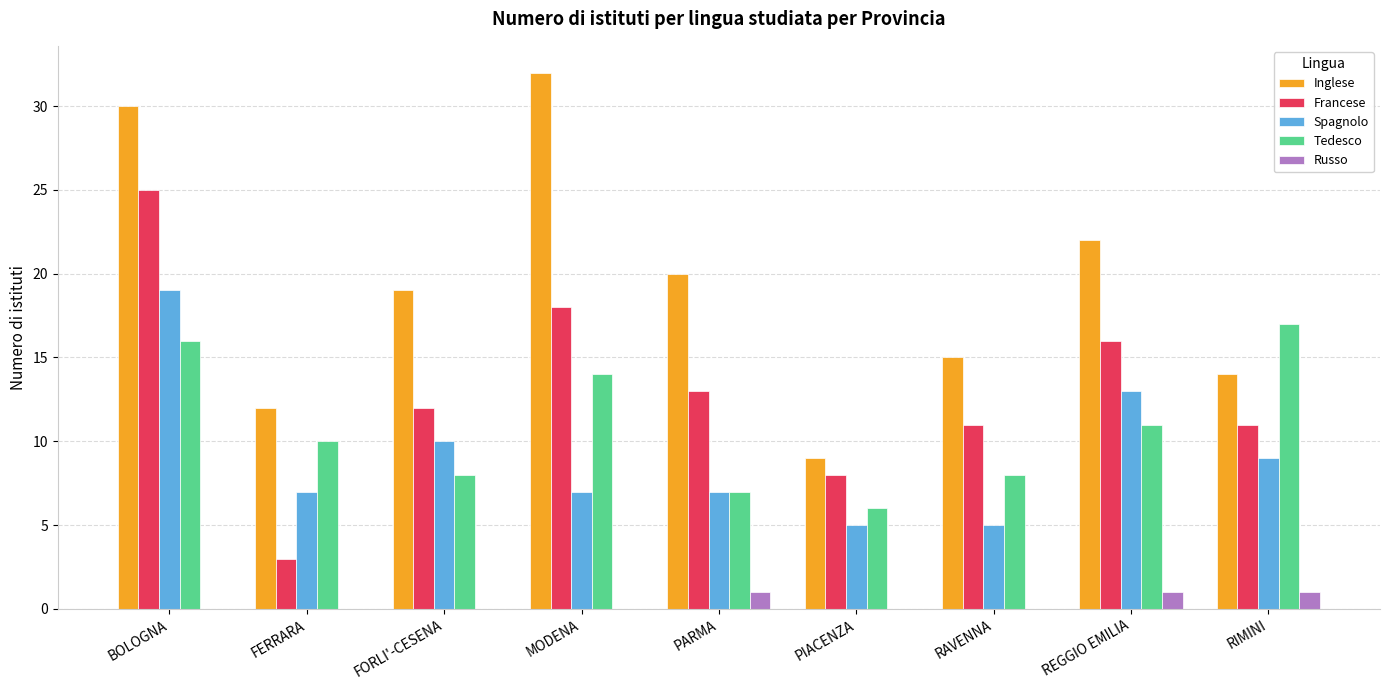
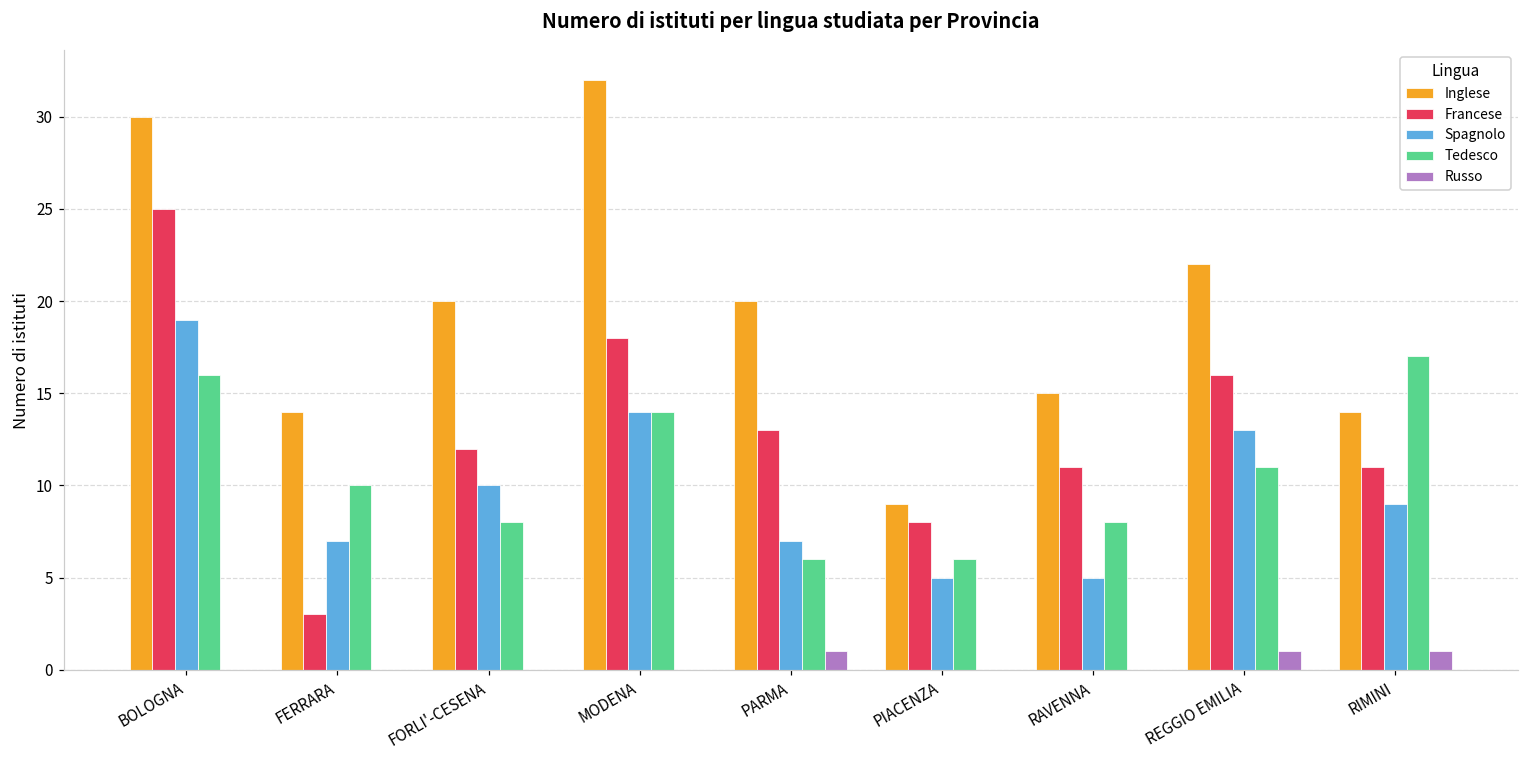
  {
    "Inglese": {
      "BOLOGNA": 30,
-     "FERRARA": 12,
-     "FORLI'-CESENA": 19,
+     "FERRARA": 14,
+     "FORLI'-CESENA": 20,
      "MODENA": 32,
      "PARMA": 20,
      "PIACENZA": 9,
      "RAVENNA": 15,
      "REGGIO EMILIA": 22,
      "RIMINI": 14
    },
    "Francese": {
      "BOLOGNA": 25,
      "FERRARA": 3,
      "FORLI'-CESENA": 12,
      "MODENA": 18,
      "PARMA": 13,
      "PIACENZA": 8,
      "RAVENNA": 11,
      "REGGIO EMILIA": 16,
      "RIMINI": 11
    },
    "Spagnolo": {
      "BOLOGNA": 19,
      "FERRARA": 7,
      "FORLI'-CESENA": 10,
-     "MODENA": 7,
+     "MODENA": 14,
      "PARMA": 7,
      "PIACENZA": 5,
      "RAVENNA": 5,
      "REGGIO EMILIA": 13,
      "RIMINI": 9
    },
    "Tedesco": {
      "BOLOGNA": 16,
      "FERRARA": 10,
      "FORLI'-CESENA": 8,
      "MODENA": 14,
-     "PARMA": 7,
+     "PARMA": 6,
      "PIACENZA": 6,
      "RAVENNA": 8,
      "REGGIO EMILIA": 11,
      "RIMINI": 17
    },
    "Russo": {
      "BOLOGNA": 0,
      "FERRARA": 0,
      "FORLI'-CESENA": 0,
      "MODENA": 0,
      "PARMA": 1,
      "PIACENZA": 0,
      "RAVENNA": 0,
      "REGGIO EMILIA": 1,
      "RIMINI": 1
    }
  }
